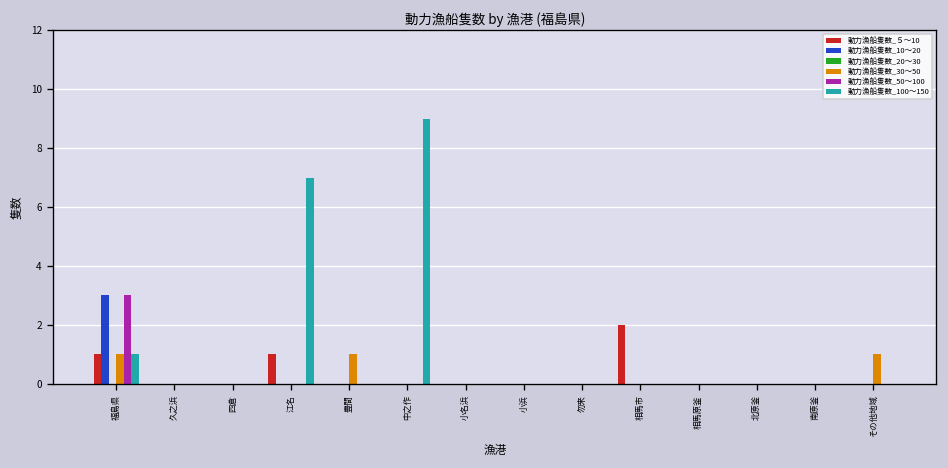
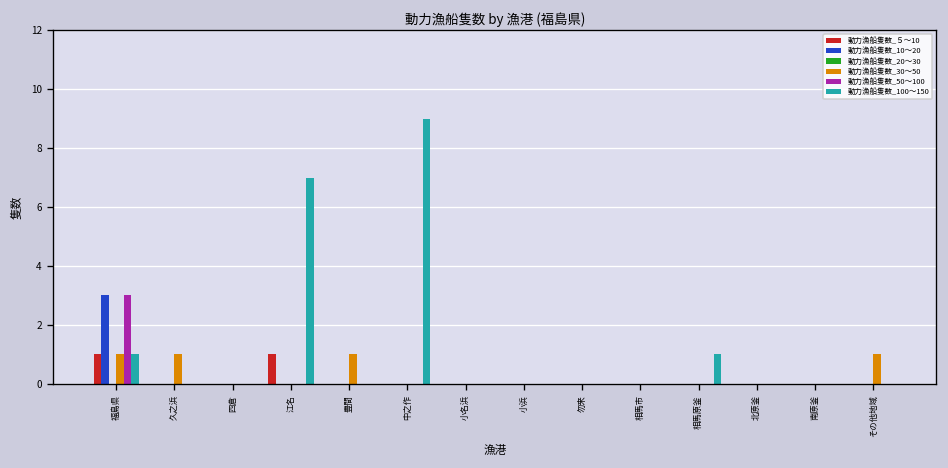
  {
    "動力漁船隻数_５～10": {
      "福島県": 1,
      "久之浜": 0,
      "四倉": 0,
      "江名": 1,
      "豊間": 0,
      "中之作": 0,
      "小名浜": 0,
      "小浜": 0,
      "勿来": 0,
-     "相馬市": 2,
+     "相馬市": 0,
      "相馬原釜": 0,
      "北原釜": 0,
      "南原釜": 0,
      "その他地域": 0
    },
    "動力漁船隻数_10～20": {
      "福島県": 3,
      "久之浜": 0,
      "四倉": 0,
      "江名": 0,
      "豊間": 0,
      "中之作": 0,
      "小名浜": 0,
      "小浜": 0,
      "勿来": 0,
      "相馬市": 0,
      "相馬原釜": 0,
      "北原釜": 0,
      "南原釜": 0,
      "その他地域": 0
    },
    "動力漁船隻数_20～30": {
      "福島県": 0,
      "久之浜": 0,
      "四倉": 0,
      "江名": 0,
      "豊間": 0,
      "中之作": 0,
      "小名浜": 0,
      "小浜": 0,
      "勿来": 0,
      "相馬市": 0,
      "相馬原釜": 0,
      "北原釜": 0,
      "南原釜": 0,
      "その他地域": 0
    },
    "動力漁船隻数_30～50": {
      "福島県": 1,
-     "久之浜": 0,
+     "久之浜": 1,
      "四倉": 0,
      "江名": 0,
      "豊間": 1,
      "中之作": 0,
      "小名浜": 0,
      "小浜": 0,
      "勿来": 0,
      "相馬市": 0,
      "相馬原釜": 0,
      "北原釜": 0,
      "南原釜": 0,
      "その他地域": 1
    },
    "動力漁船隻数_50～100": {
      "福島県": 3,
      "久之浜": 0,
      "四倉": 0,
      "江名": 0,
      "豊間": 0,
      "中之作": 0,
      "小名浜": 0,
      "小浜": 0,
      "勿来": 0,
      "相馬市": 0,
      "相馬原釜": 0,
      "北原釜": 0,
      "南原釜": 0,
      "その他地域": 0
    },
    "動力漁船隻数_100～150": {
      "福島県": 1,
      "久之浜": 0,
      "四倉": 0,
      "江名": 7,
      "豊間": 0,
      "中之作": 9,
      "小名浜": 0,
      "小浜": 0,
      "勿来": 0,
      "相馬市": 0,
-     "相馬原釜": 0,
+     "相馬原釜": 1,
      "北原釜": 0,
      "南原釜": 0,
      "その他地域": 0
    }
  }
